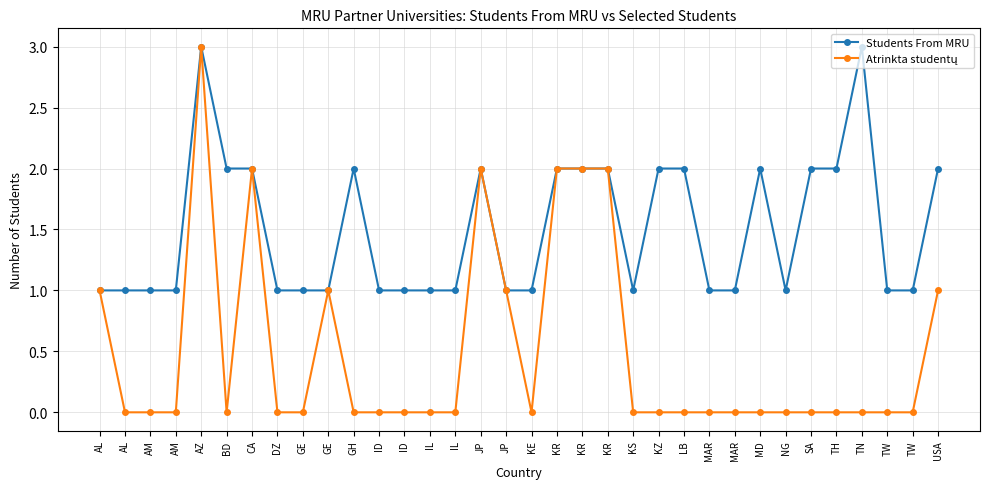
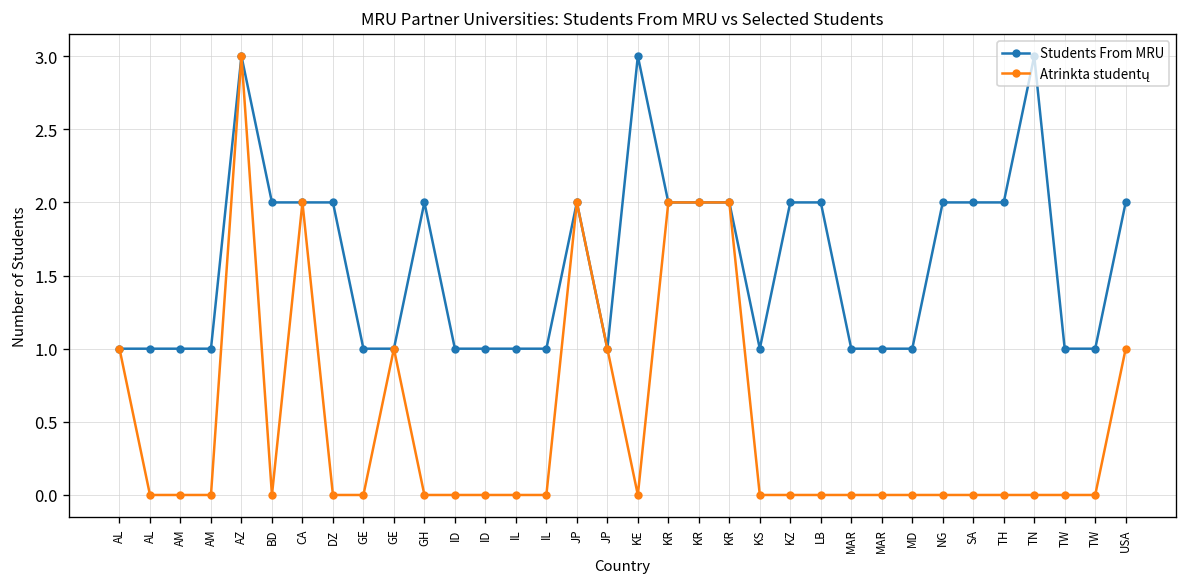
  {
    "Students From MRU": {
      "BD": 2,
-     "DZ": 1,
+     "DZ": 2,
      "GH": 2,
-     "KE": 1,
+     "KE": 3,
      "KS": 1,
      "KZ": 2,
      "LB": 2,
-     "MD": 2,
-     "NG": 1,
+     "MD": 1,
+     "NG": 2,
      "SA": 2,
      "TH": 2,
      "USA": 2
    },
    "Atrinkta studentų": {
      "BD": 0,
      "DZ": 0,
      "GH": 0,
      "KE": 0,
      "KS": 0,
      "KZ": 0,
      "LB": 0,
      "MD": 0,
      "NG": 0,
      "SA": 0,
      "TH": 0,
      "TN": 0,
      "USA": 1
    }
  }
